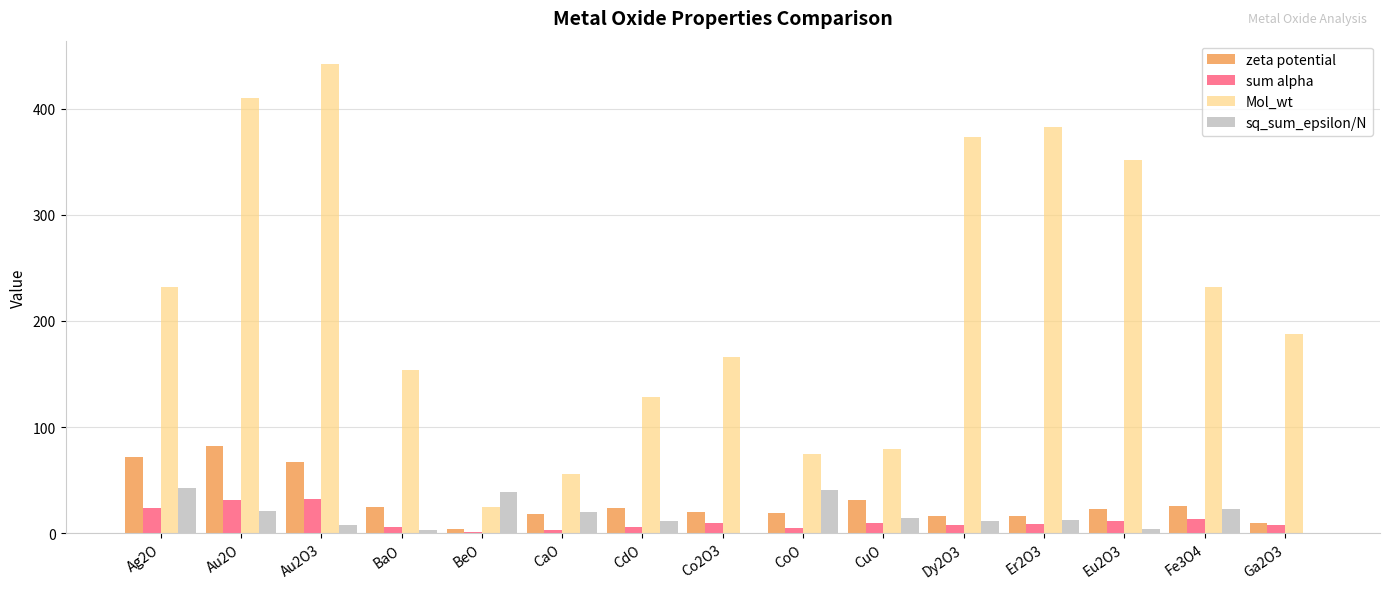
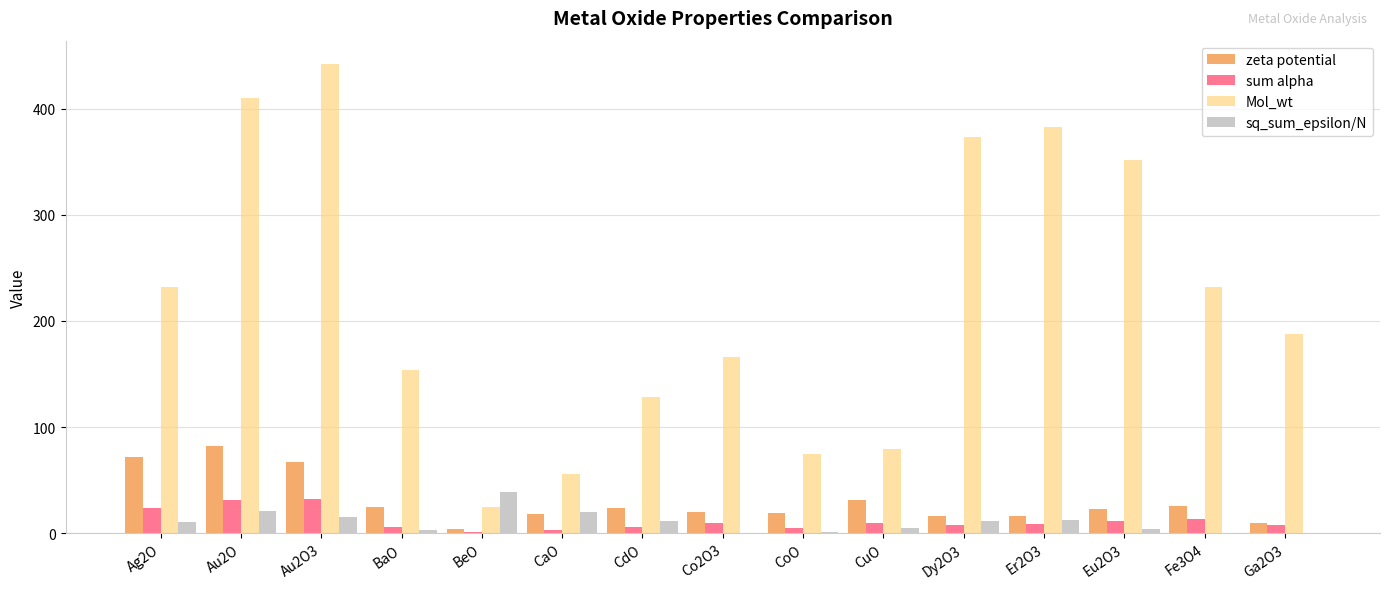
  {
    "sum alpha": {
      "Ag2O": 23,
      "Au2O": 32,
      "Au2O3": 32,
      "BaO": 6,
      "CaO": 3,
      "CdO": 6,
      "Co2O3": 9,
      "CoO": 4,
      "CuO": 10,
      "Dy2O3": 8,
      "Er2O3": 8,
      "Eu2O3": 11,
      "Fe3O4": 13,
      "Ga2O3": 7
    },
    "sq_sum_epsilon/N": {
-     "Ag2O": 42,
+     "Ag2O": 11,
      "Au2O": 21,
-     "Au2O3": 8,
+     "Au2O3": 15,
      "BaO": 3,
      "BeO": 38,
      "CaO": 20,
      "CdO": 11,
-     "CoO": 41,
-     "CuO": 14,
+     "CoO": 1,
+     "CuO": 5,
      "Dy2O3": 11,
      "Er2O3": 13,
      "Eu2O3": 4,
-     "Fe3O4": 23
+     "Fe3O4": 0
    }
  }
